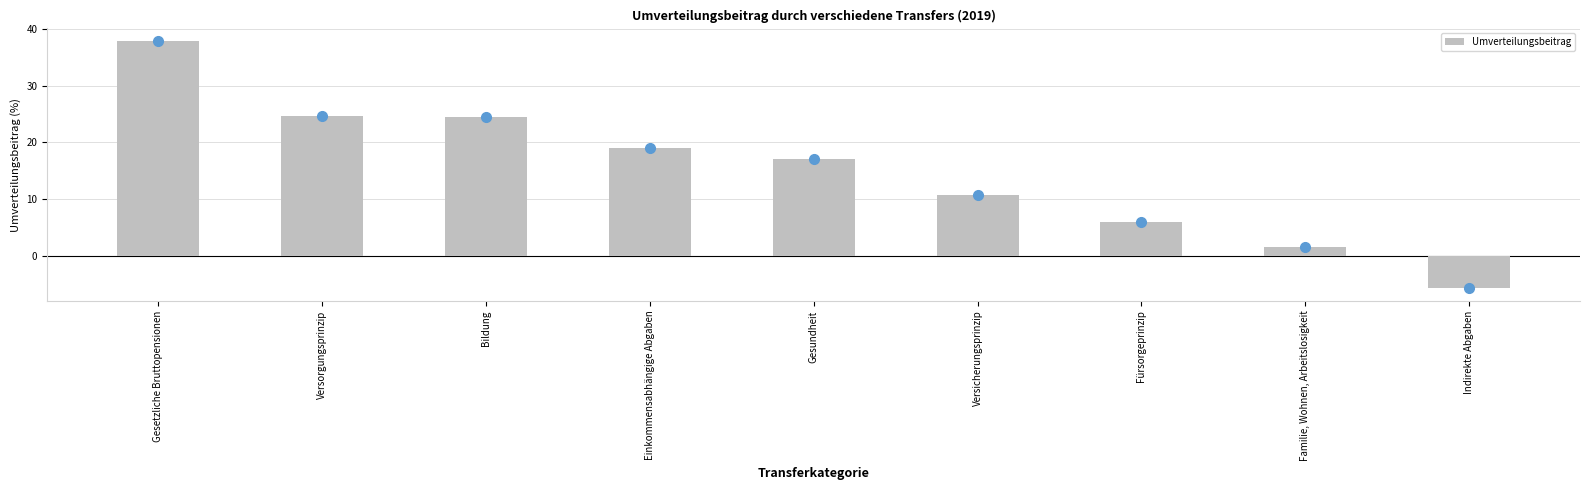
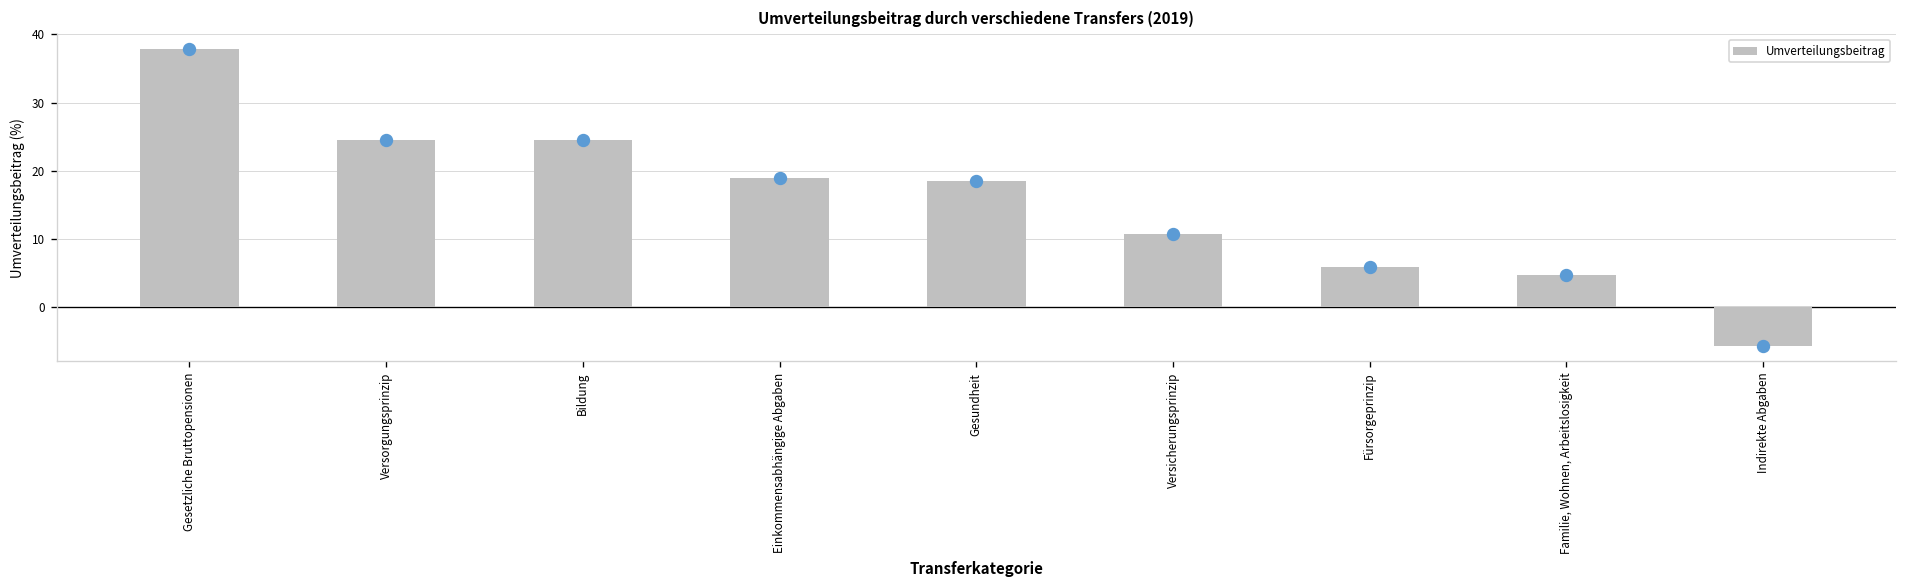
  {
    "Umverteilungsbeitrag": {
      "Gesetzliche Bruttopensionen": 38,
      "Versorgungsprinzip": 25,
      "Bildung": 25,
      "Einkommensabhängige Abgaben": 19,
-     "Gesundheit": 17,
+     "Gesundheit": 19,
      "Versicherungsprinzip": 11,
      "Fürsorgeprinzip": 6,
-     "Familie, Wohnen, Arbeitslosigkeit": 2,
+     "Familie, Wohnen, Arbeitslosigkeit": 5,
      "Indirekte Abgaben": -6
    }
  }
